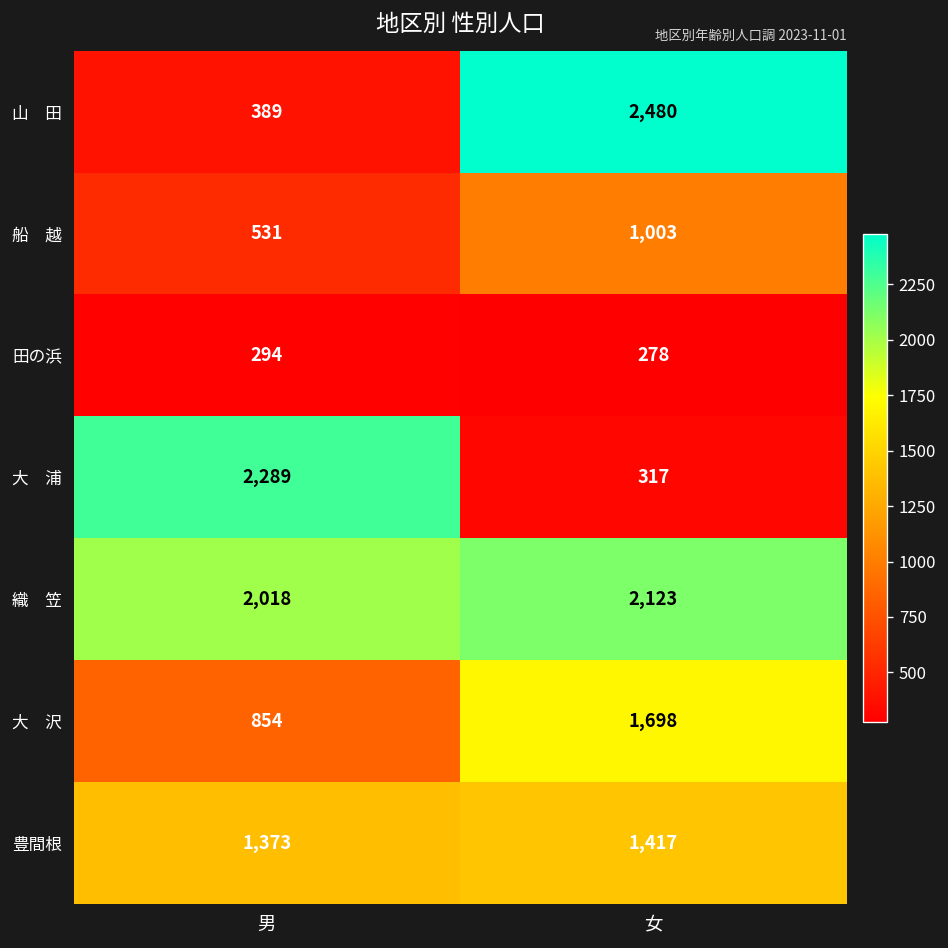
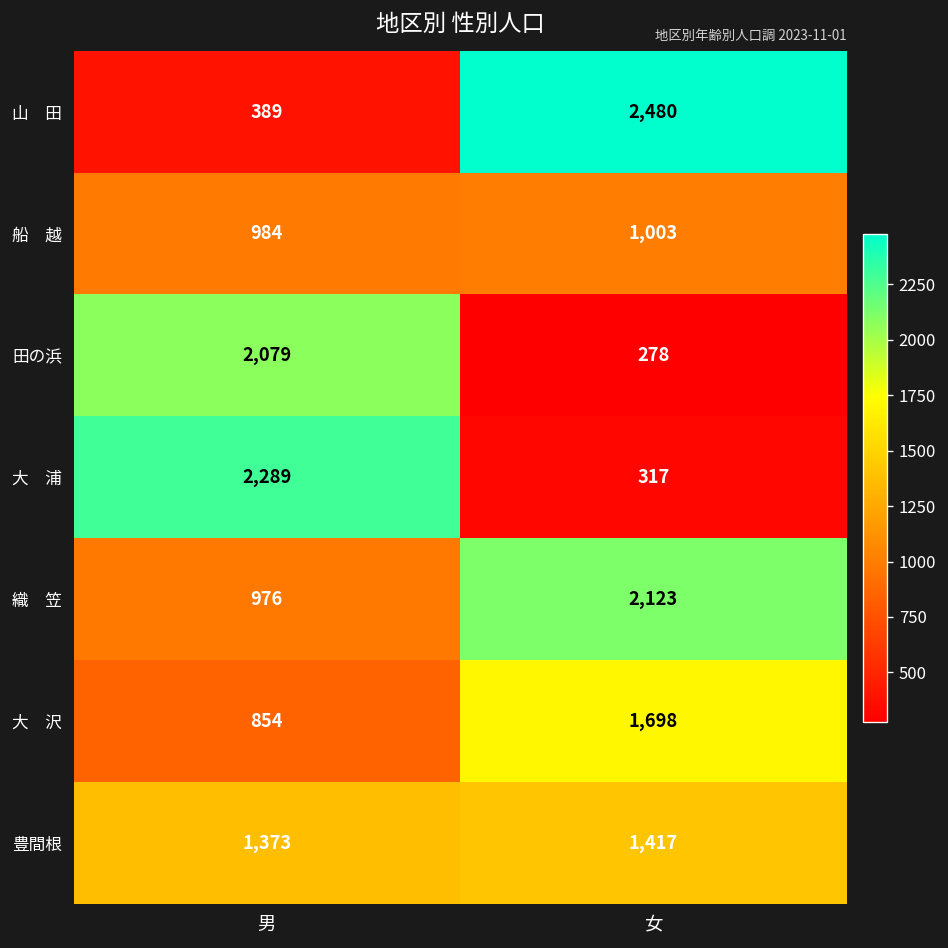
  {
    "山 田": {
      "男": "389",
      "女": "2,480"
    },
    "船 越": {
-     "男": "531",
+     "男": "984",
      "女": "1,003"
    },
    "田の浜": {
-     "男": "294",
+     "男": "2,079",
      "女": "278"
    },
    "大 浦": {
      "男": "2,289",
      "女": "317"
    },
    "織 笠": {
-     "男": "2,018",
+     "男": "976",
      "女": "2,123"
    },
    "大 沢": {
      "男": "854",
      "女": "1,698"
    },
    "豊間根": {
      "男": "1,373",
      "女": "1,417"
    }
  }
